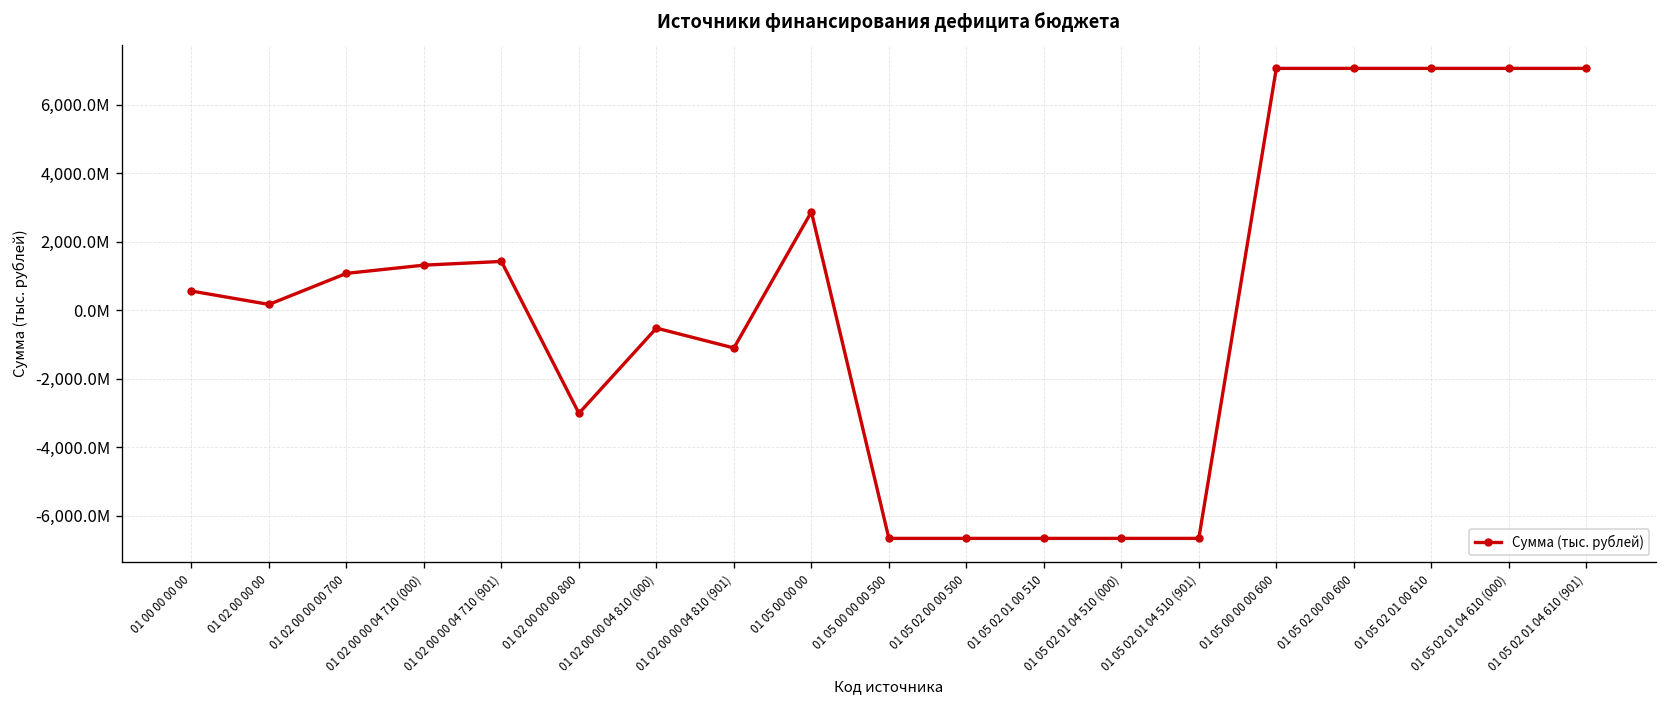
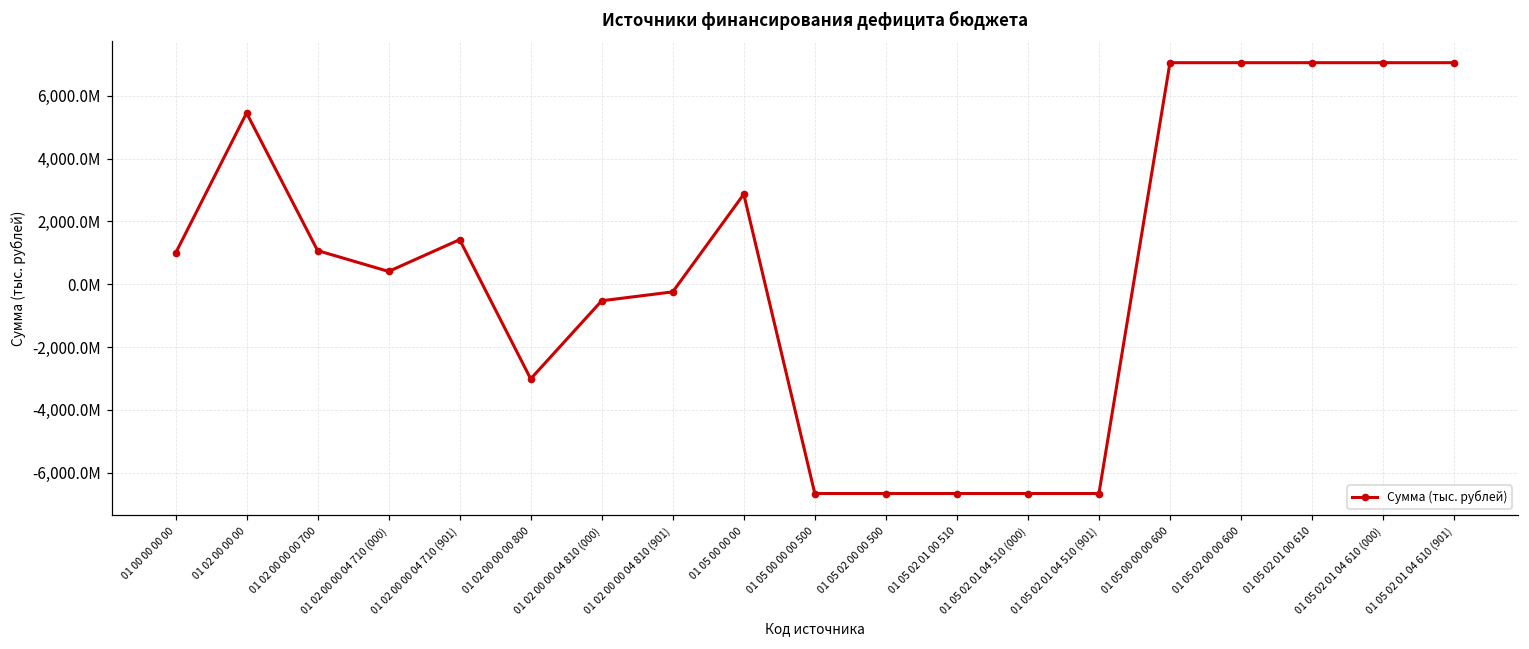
  {
-   "01 00 00 00 00": "600,000,000",
-   "01 02 00 00 00": "200,000,000",
+   "01 00 00 00 00": "1,000,000,000",
+   "01 02 00 00 00": "5,500,000,000",
    "01 02 00 00 00 700": "1,100,000,000",
-   "01 02 00 00 04 710 (000)": "1,300,000,000",
+   "01 02 00 00 04 710 (000)": "400,000,000",
    "01 02 00 00 04 710 (901)": "1,400,000,000",
    "01 02 00 00 00 800": "-3,000,000,000",
    "01 02 00 00 04 810 (000)": "-500,000,000",
-   "01 02 00 00 04 810 (901)": "-1,100,000,000",
+   "01 02 00 00 04 810 (901)": "-200,000,000",
    "01 05 00 00 00": "2,900,000,000",
    "01 05 00 00 00 500": "-6,700,000,000",
    "01 05 02 00 00 500": "-6,700,000,000",
    "01 05 02 01 00 510": "-6,700,000,000",
    "01 05 02 01 04 510 (000)": "-6,700,000,000",
    "01 05 02 01 04 510 (901)": "-6,700,000,000",
    "01 05 00 00 00 600": "7,100,000,000",
    "01 05 02 00 00 600": "7,100,000,000",
    "01 05 02 01 00 610": "7,100,000,000",
    "01 05 02 01 04 610 (000)": "7,100,000,000",
    "01 05 02 01 04 610 (901)": "7,100,000,000"
  }
